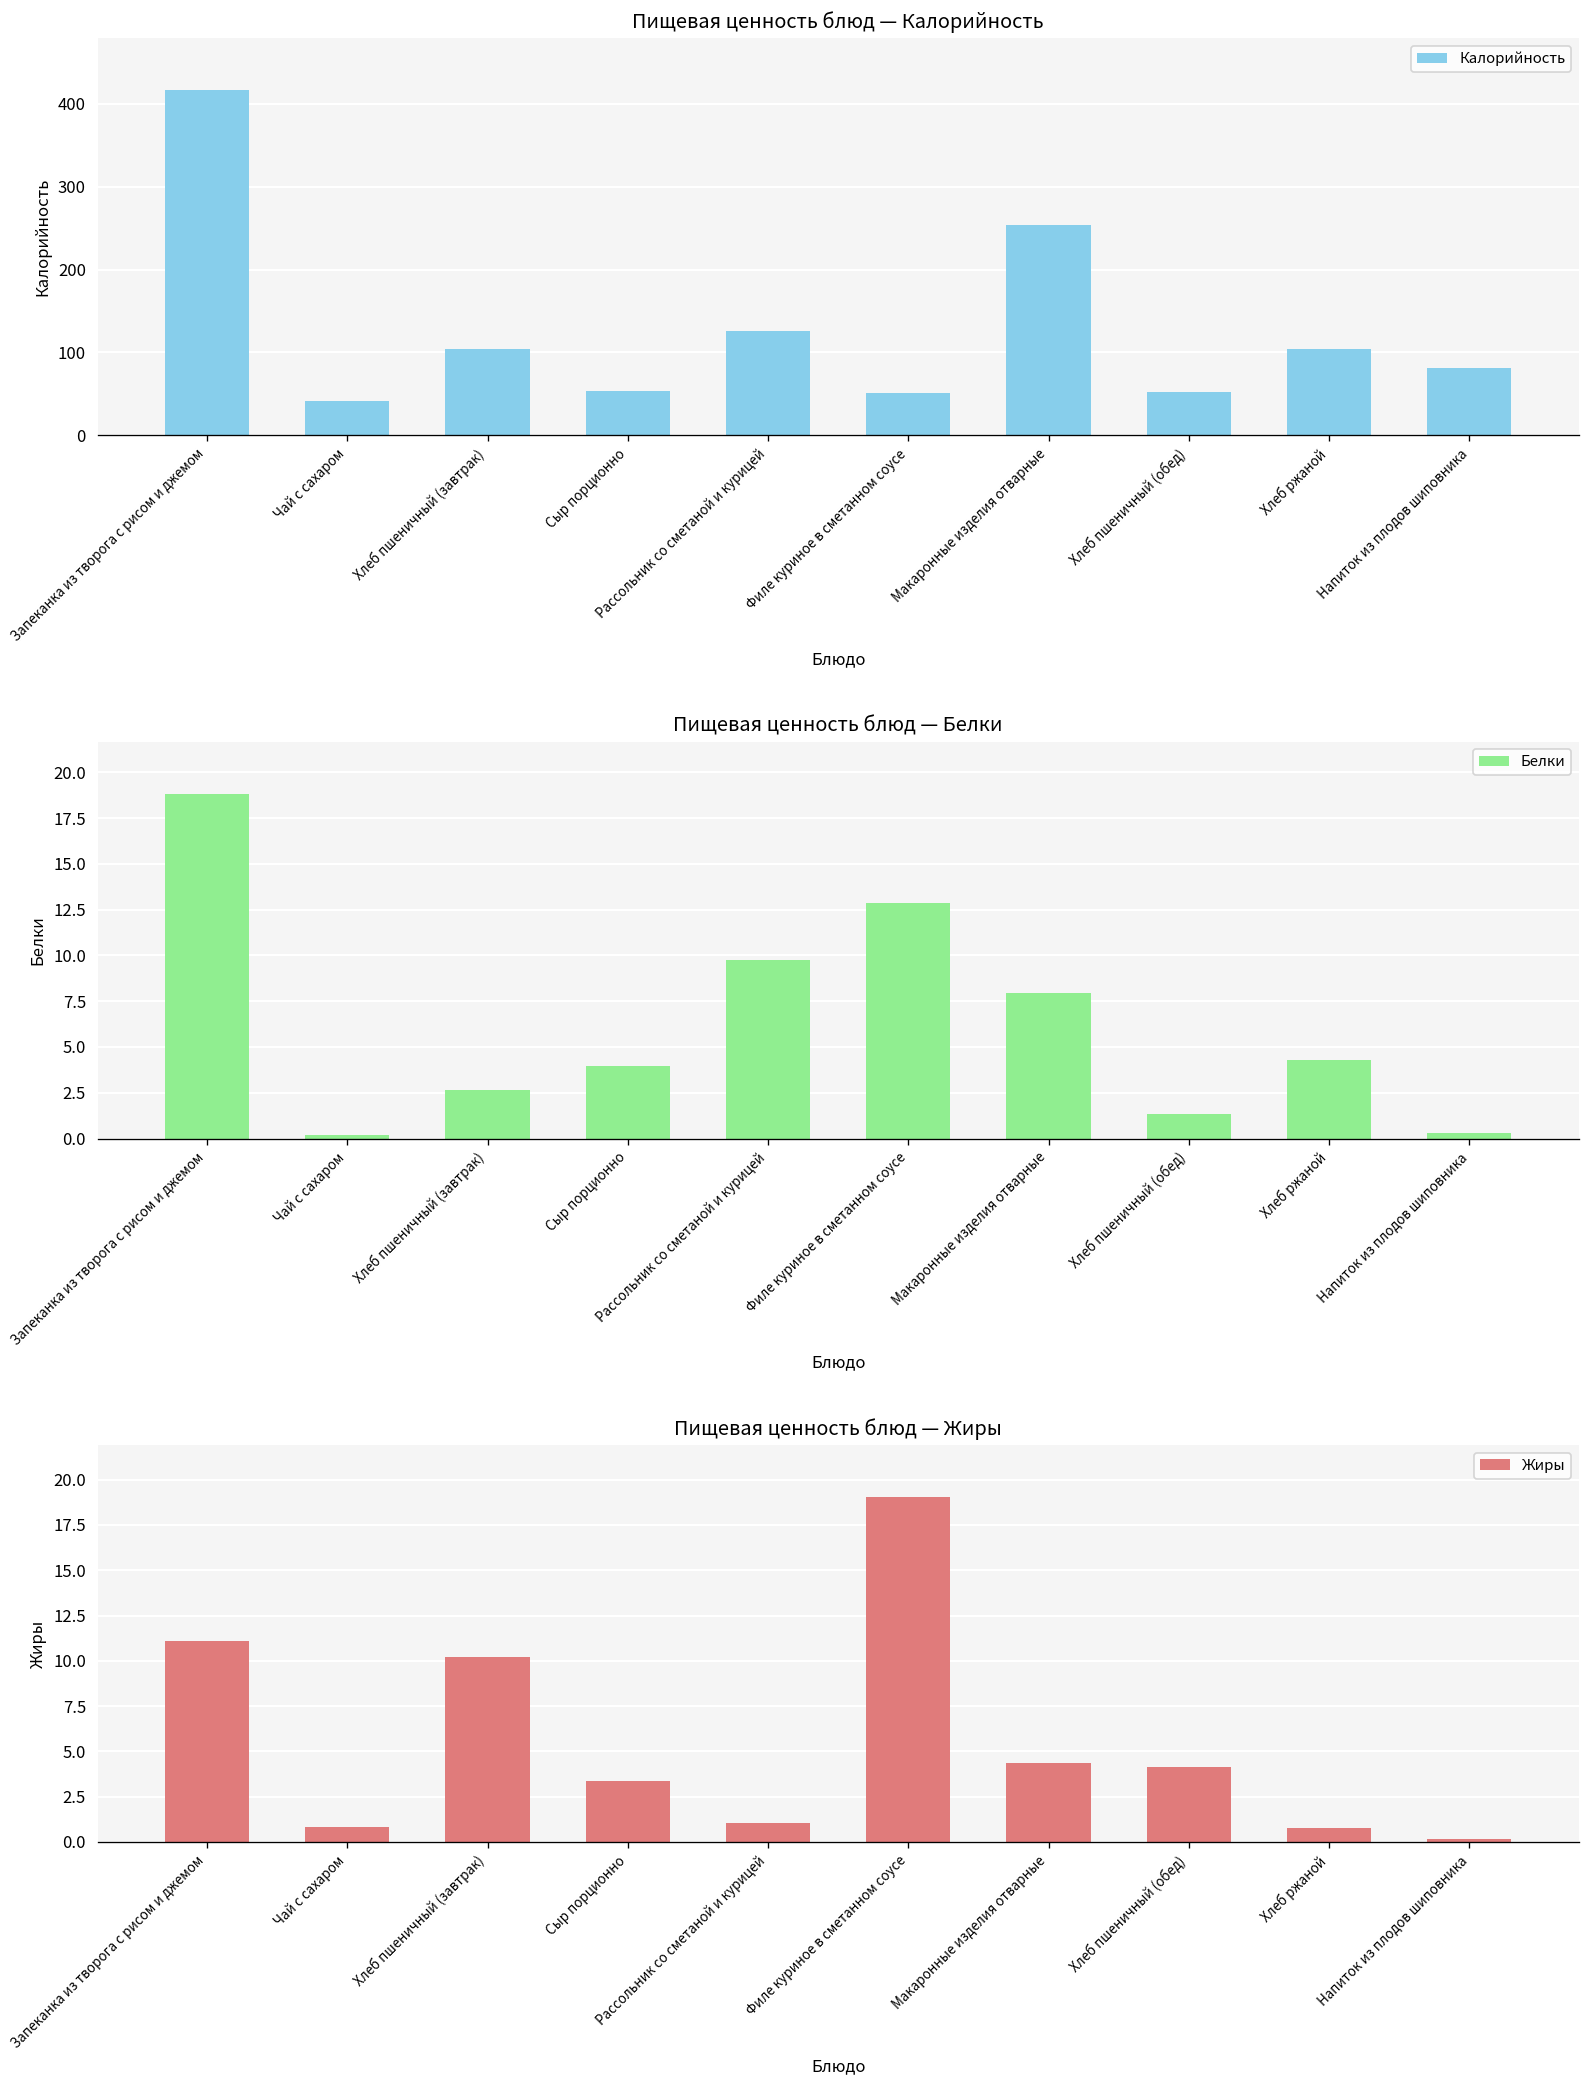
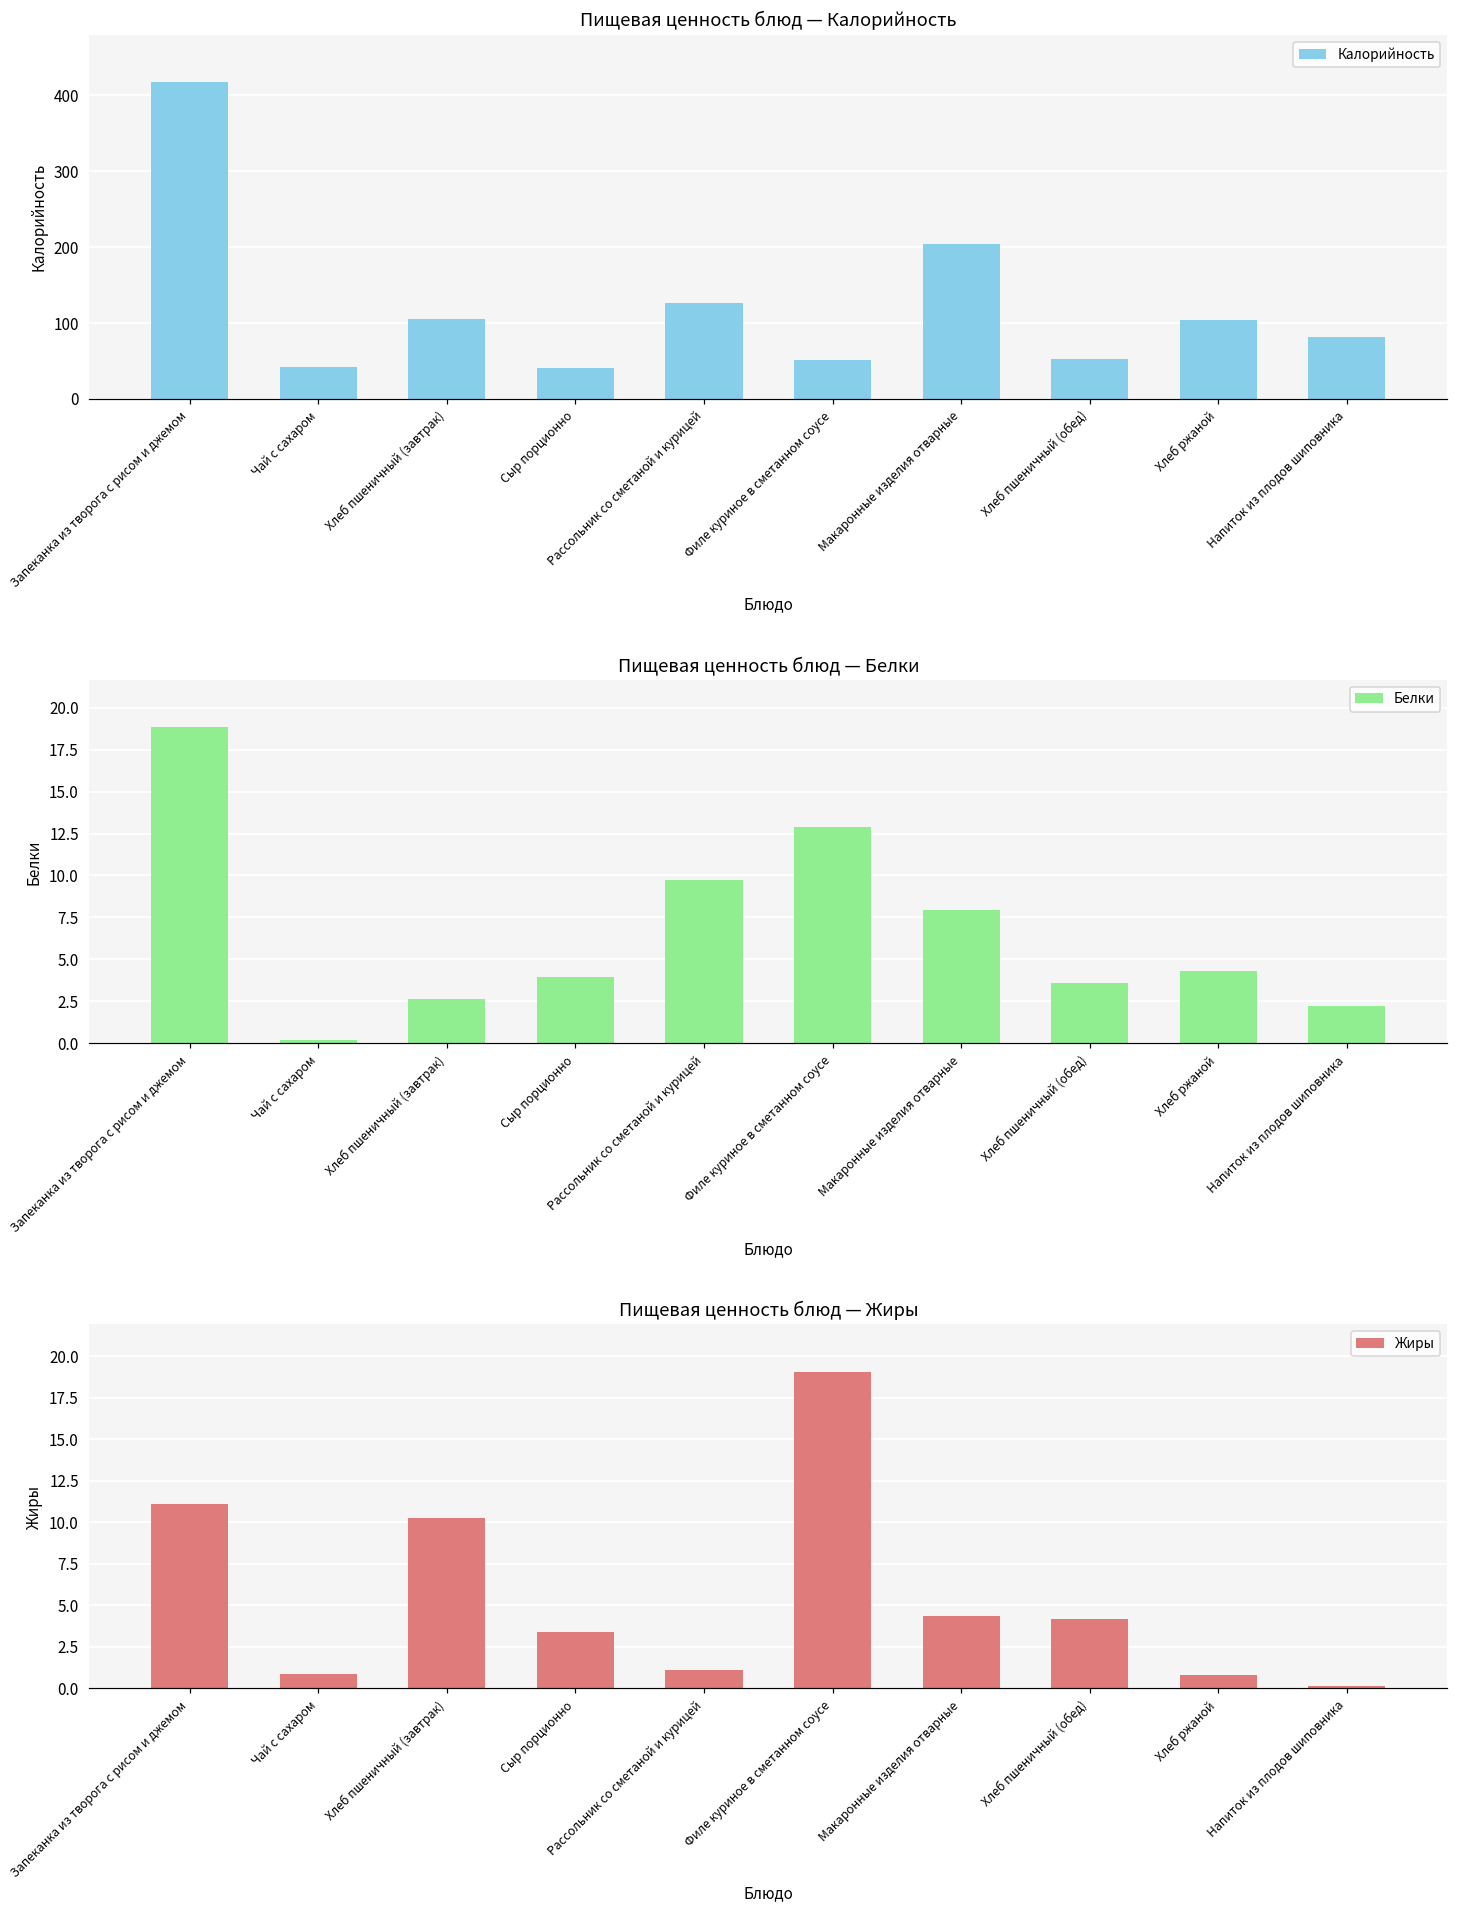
  {
    "Пищевая ценность блюд — Калорийность": {
      "Запеканка из творога с рисом и джемом": 420,
      "Чай с сахаром": 40,
      "Хлеб пшеничный (завтрак)": 100,
-     "Сыр порционно": 50,
+     "Сыр порционно": 40,
      "Рассольник со сметаной и курицей": 130,
      "Филе куриное в сметанном соусе": 50,
-     "Макаронные изделия отварные": 250,
+     "Макаронные изделия отварные": 200,
      "Хлеб пшеничный (обед)": 50,
      "Хлеб ржаной": 100,
      "Напиток из плодов шиповника": 80
    },
    "Пищевая ценность блюд — Белки": {
      "Запеканка из творога с рисом и джемом": 18.8,
      "Чай с сахаром": 0.2,
      "Хлеб пшеничный (завтрак)": 2.6,
      "Сыр порционно": 4.0,
      "Рассольник со сметаной и курицей": 9.7,
      "Филе куриное в сметанном соусе": 12.9,
      "Макаронные изделия отварные": 8.0,
-     "Хлеб пшеничный (обед)": 1.3,
+     "Хлеб пшеничный (обед)": 3.6,
      "Хлеб ржаной": 4.3,
-     "Напиток из плодов шиповника": 0.3
+     "Напиток из плодов шиповника": 2.2
    },
    "Пищевая ценность блюд — Жиры": {
      "Запеканка из творога с рисом и джемом": 11.1,
      "Чай с сахаром": 0.8,
      "Хлеб пшеничный (завтрак)": 10.2,
      "Сыр порционно": 3.4,
      "Рассольник со сметаной и курицей": 1.1,
      "Филе куриное в сметанном соусе": 19.1,
      "Макаронные изделия отварные": 4.4,
      "Хлеб пшеничный (обед)": 4.2,
      "Хлеб ржаной": 0.8
    }
  }
